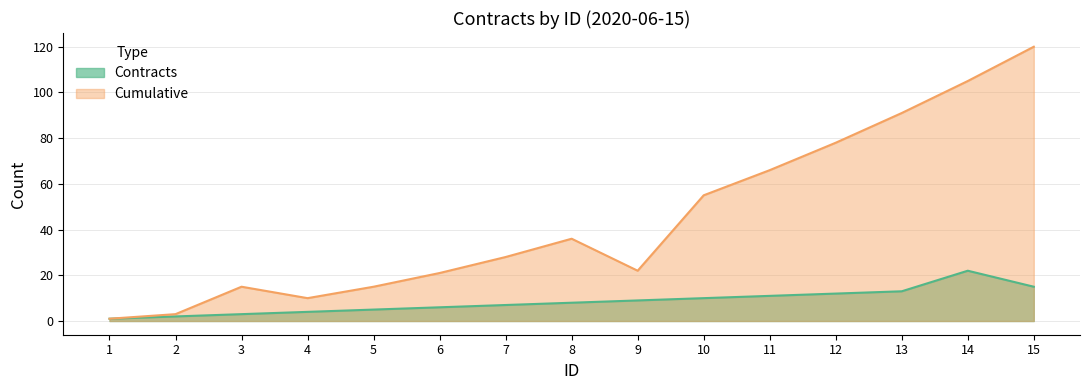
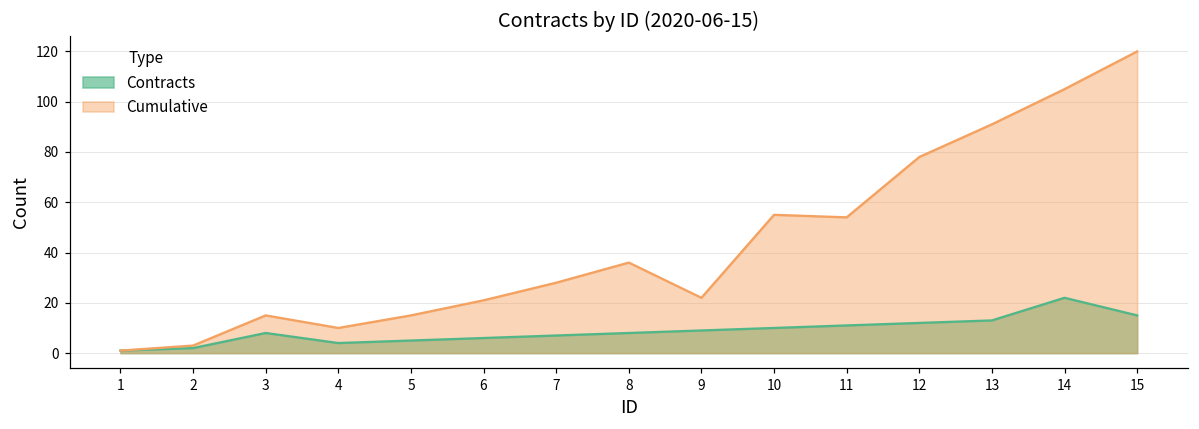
  {
    "Contracts": {
-     "3": 3,
+     "3": 8,
      "4": 4,
      "5": 5,
      "6": 6,
      "7": 7,
      "8": 8,
      "9": 9,
      "10": 10,
      "11": 11,
      "12": 12,
      "13": 13,
      "14": 22,
      "15": 15
    },
    "Cumulative": {
      "3": 15,
      "4": 10,
      "5": 15,
      "6": 21,
      "7": 28,
      "8": 36,
      "9": 22,
      "10": 55,
-     "11": 66,
+     "11": 54,
      "12": 78,
      "13": 91,
      "14": 105,
      "15": 120
    }
  }
